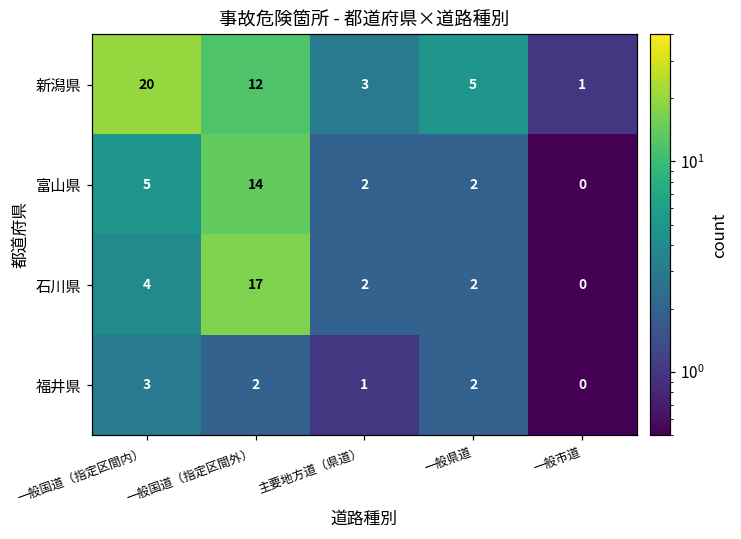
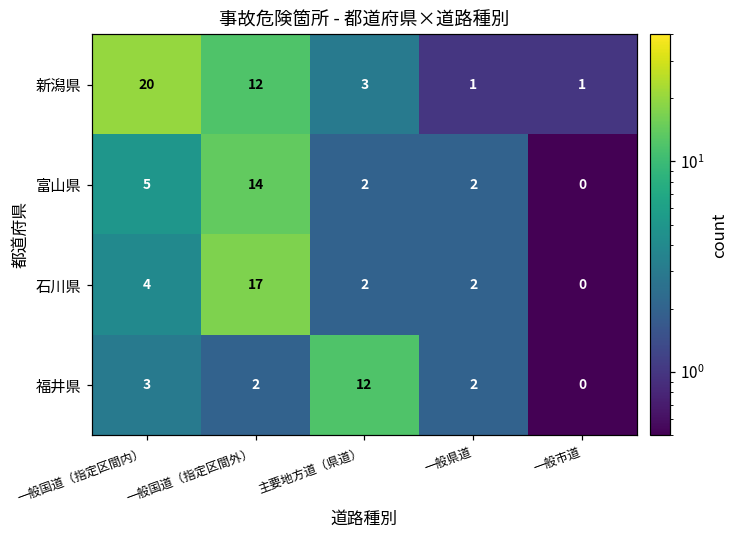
  {
    "新潟県": {
      "一般国道（指定区間内）": 20,
      "一般国道（指定区間外）": 12,
      "主要地方道（県道）": 3,
-     "一般県道": 5,
+     "一般県道": 1,
      "一般市道": 1
    },
    "富山県": {
      "一般国道（指定区間内）": 5,
      "一般国道（指定区間外）": 14,
      "主要地方道（県道）": 2,
      "一般県道": 2,
      "一般市道": 0
    },
    "石川県": {
      "一般国道（指定区間内）": 4,
      "一般国道（指定区間外）": 17,
      "主要地方道（県道）": 2,
      "一般県道": 2,
      "一般市道": 0
    },
    "福井県": {
      "一般国道（指定区間内）": 3,
      "一般国道（指定区間外）": 2,
-     "主要地方道（県道）": 1,
+     "主要地方道（県道）": 12,
      "一般県道": 2,
      "一般市道": 0
    }
  }
